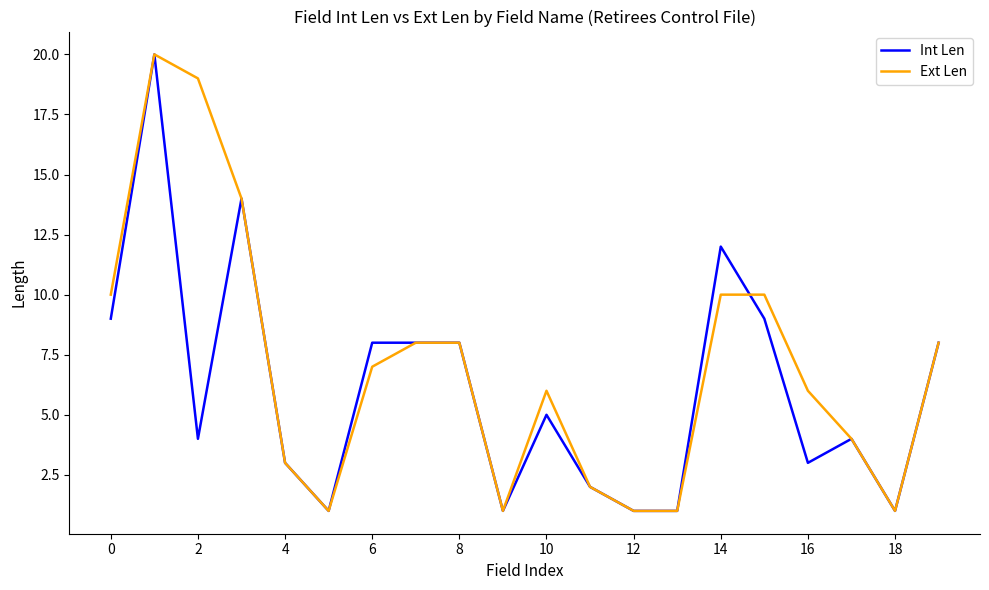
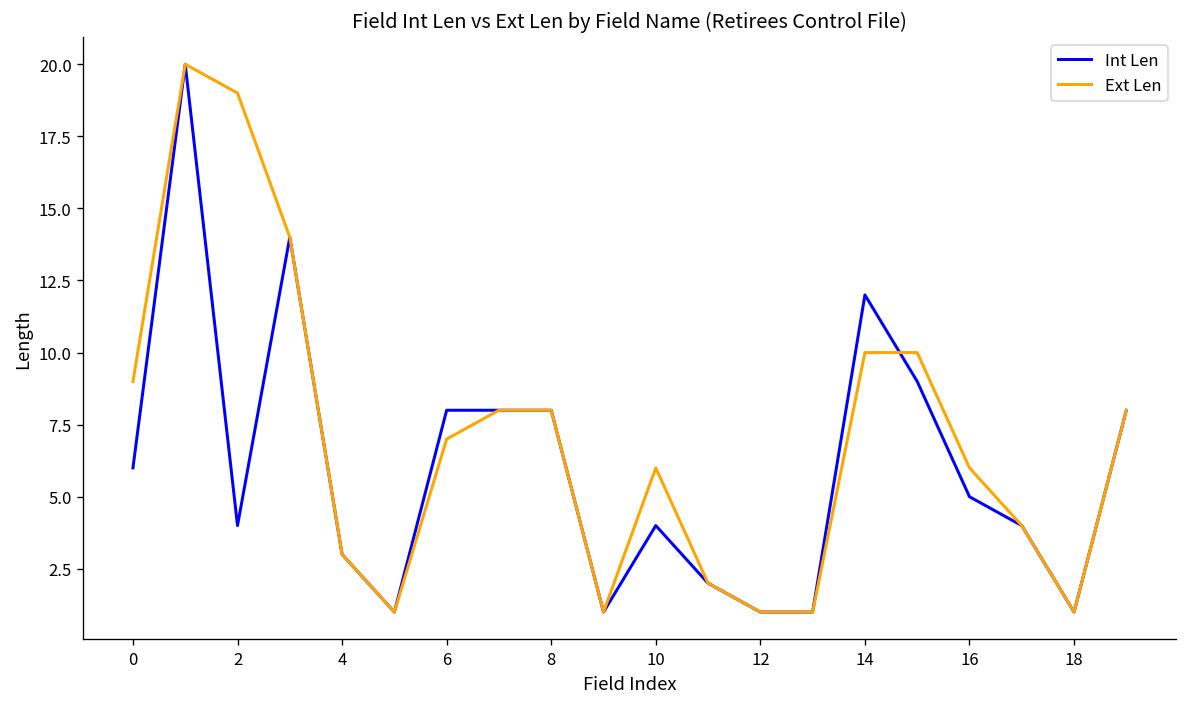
  {
    "Int Len": {
-     "0": 9,
+     "0": 6,
      "2": 4,
      "6": 8,
-     "10": 5,
+     "10": 4,
      "14": 12,
-     "16": 3
+     "16": 5
    },
    "Ext Len": {
-     "0": 10,
+     "0": 9,
      "2": 19,
      "6": 7,
      "10": 6,
      "14": 10,
      "16": 6
    }
  }
